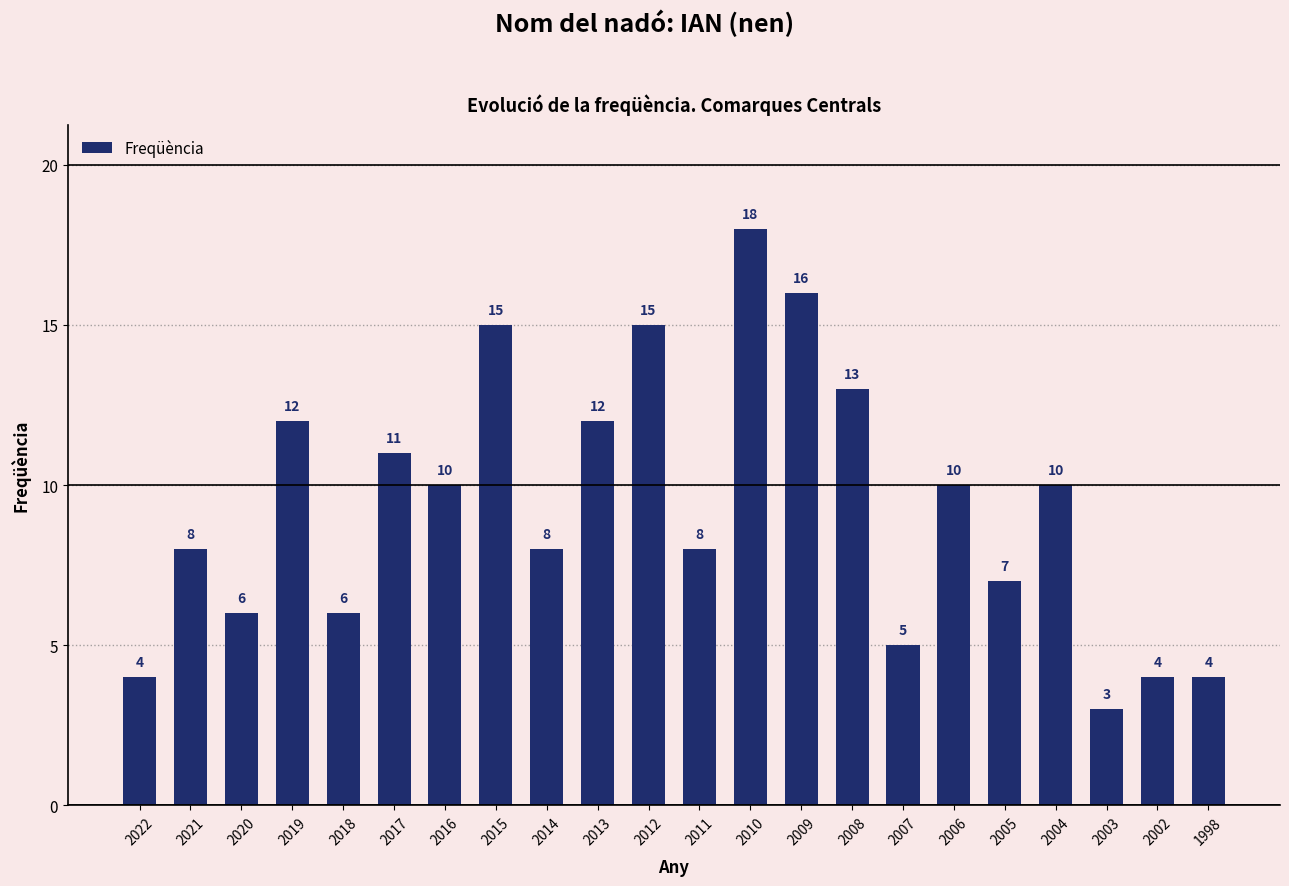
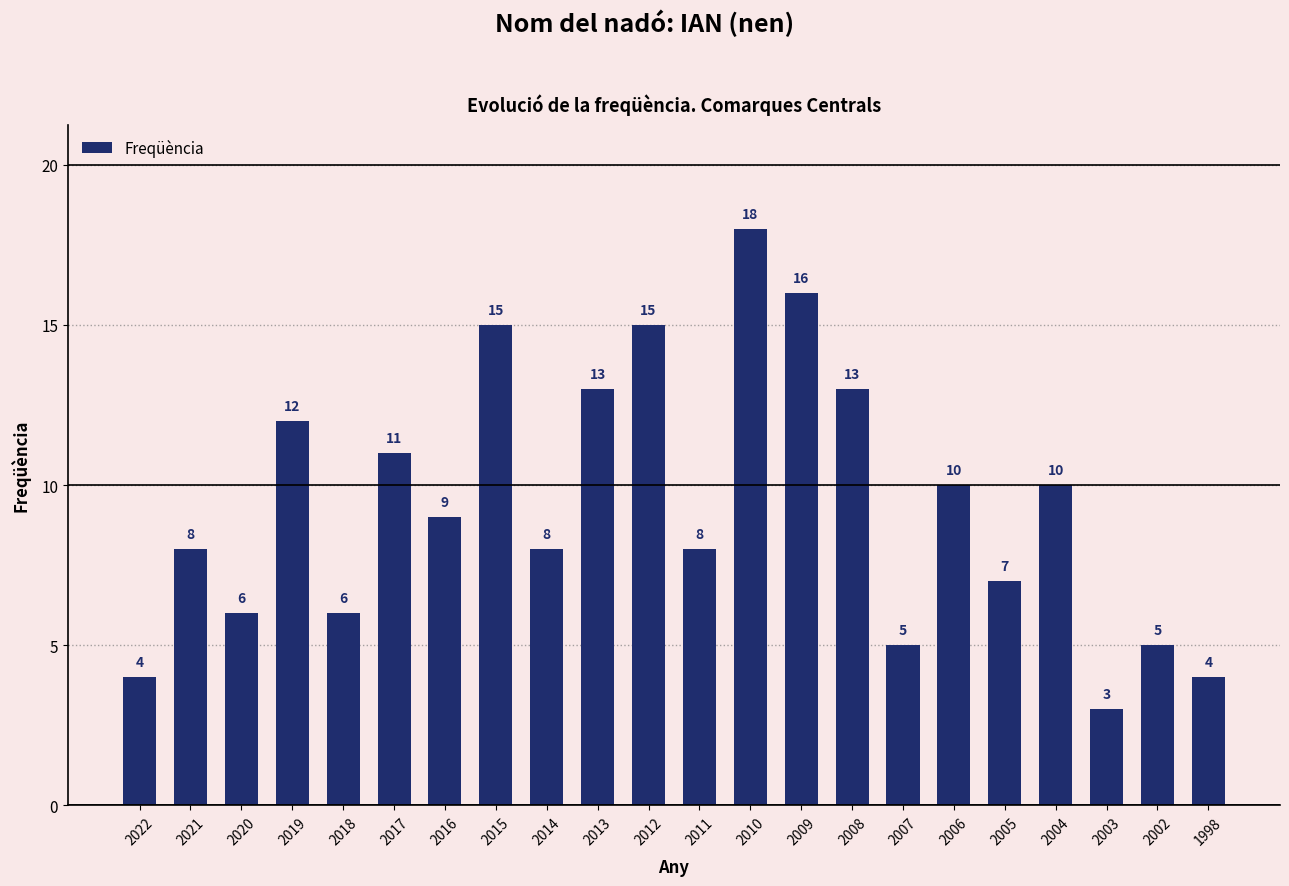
  {
    "2022": 4,
    "2021": 8,
    "2020": 6,
    "2019": 12,
    "2018": 6,
    "2017": 11,
-   "2016": 10,
+   "2016": 9,
    "2015": 15,
    "2014": 8,
-   "2013": 12,
+   "2013": 13,
    "2012": 15,
    "2011": 8,
    "2010": 18,
    "2009": 16,
    "2008": 13,
    "2007": 5,
    "2006": 10,
    "2005": 7,
    "2004": 10,
    "2003": 3,
-   "2002": 4,
+   "2002": 5,
    "1998": 4
  }
